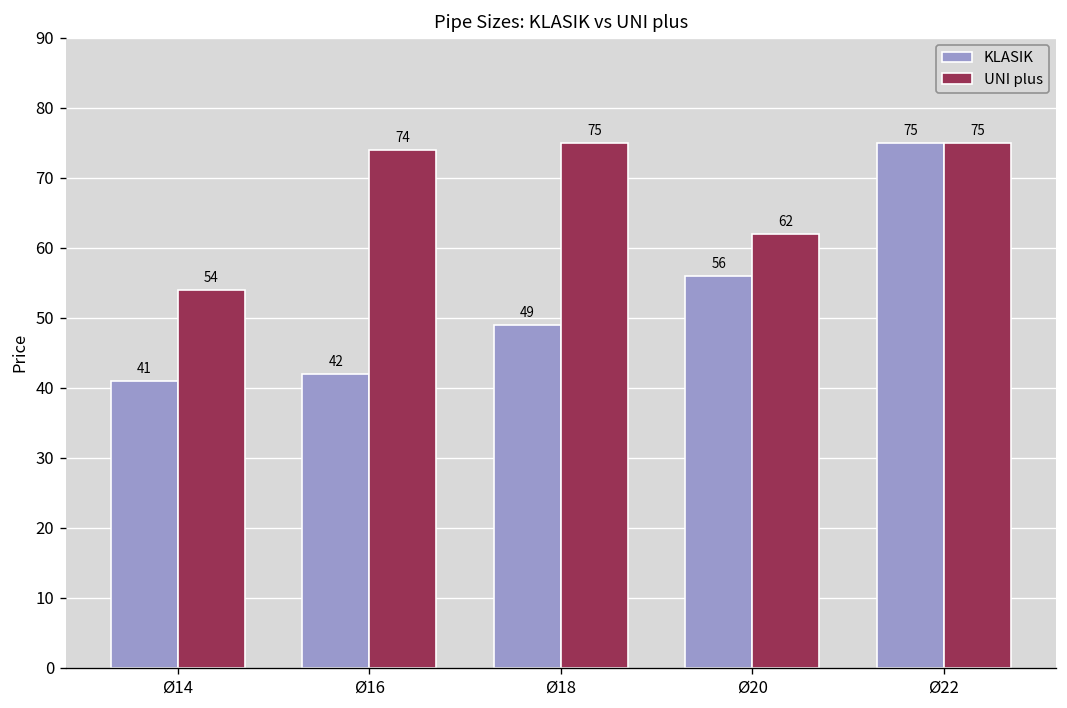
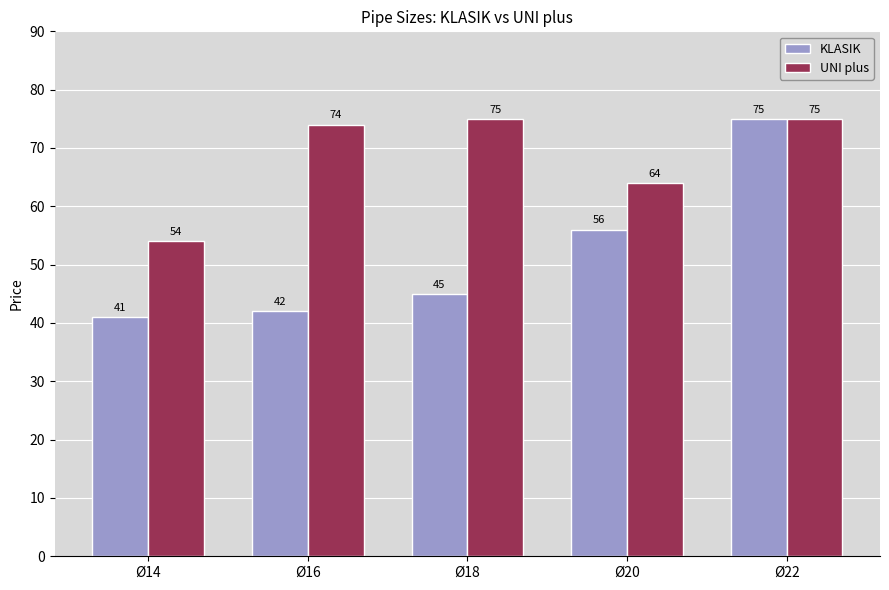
  {
    "KLASIK": {
      "Ø14": 41,
      "Ø16": 42,
-     "Ø18": 49,
+     "Ø18": 45,
      "Ø20": 56,
      "Ø22": 75
    },
    "UNI plus": {
      "Ø14": 54,
      "Ø16": 74,
      "Ø18": 75,
-     "Ø20": 62,
+     "Ø20": 64,
      "Ø22": 75
    }
  }
